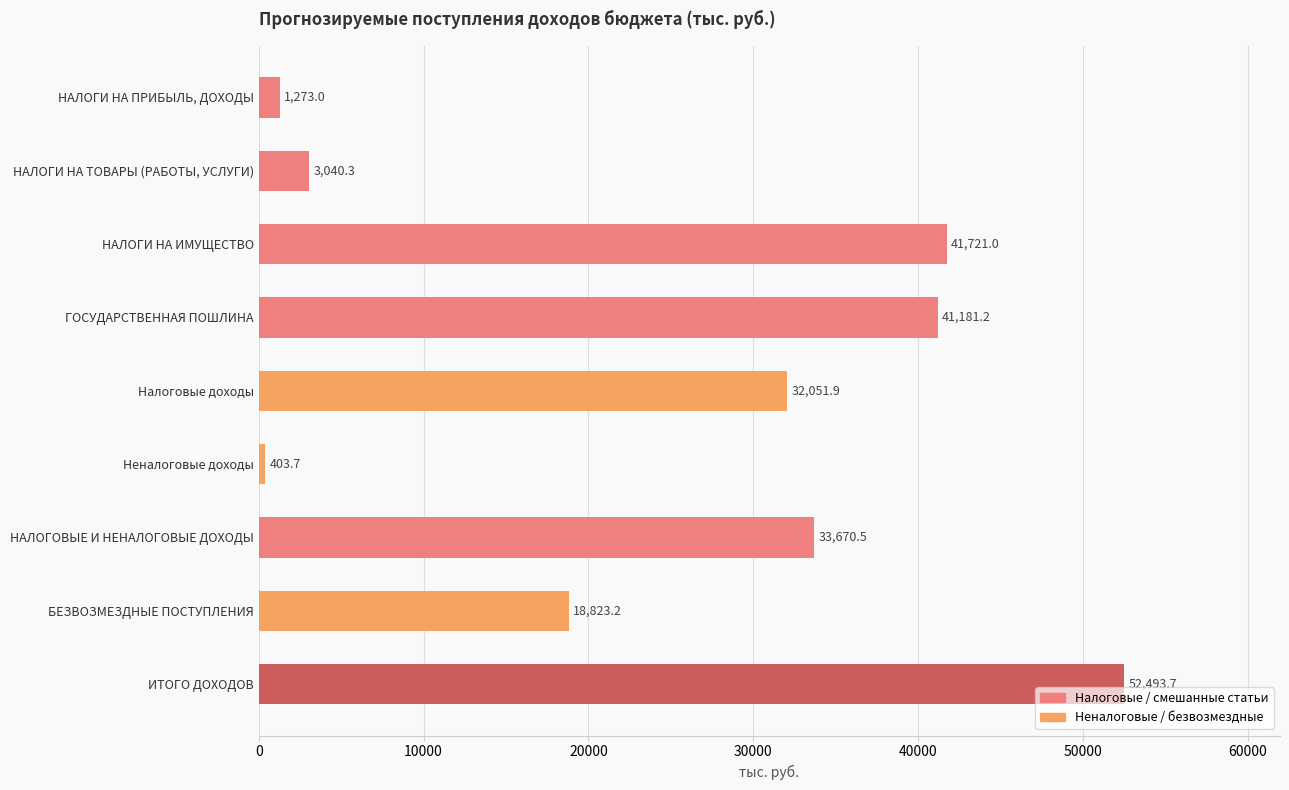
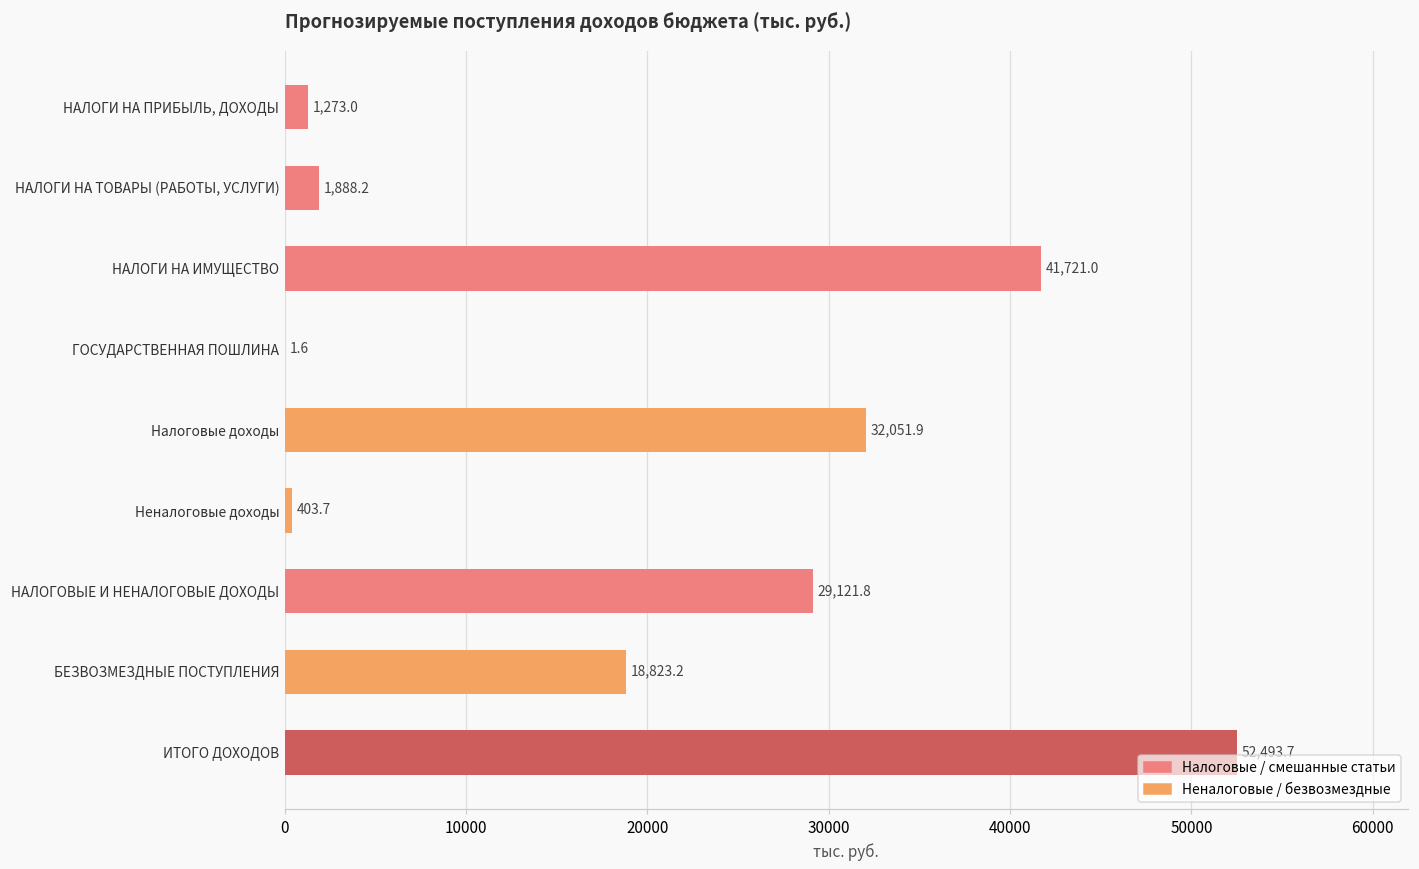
  {
    "НАЛОГИ НА ПРИБЫЛЬ, ДОХОДЫ": "1,273.0",
-   "НАЛОГИ НА ТОВАРЫ (РАБОТЫ, УСЛУГИ)": "3,040.3",
+   "НАЛОГИ НА ТОВАРЫ (РАБОТЫ, УСЛУГИ)": "1,888.2",
    "НАЛОГИ НА ИМУЩЕСТВО": "41,721.0",
-   "ГОСУДАРСТВЕННАЯ ПОШЛИНА": "41,181.2",
+   "ГОСУДАРСТВЕННАЯ ПОШЛИНА": "1.6",
    "Налоговые доходы": "32,051.9",
    "Неналоговые доходы": "403.7",
-   "НАЛОГОВЫЕ И НЕНАЛОГОВЫЕ ДОХОДЫ": "33,670.5",
+   "НАЛОГОВЫЕ И НЕНАЛОГОВЫЕ ДОХОДЫ": "29,121.8",
    "БЕЗВОЗМЕЗДНЫЕ ПОСТУПЛЕНИЯ": "18,823.2"
  }
